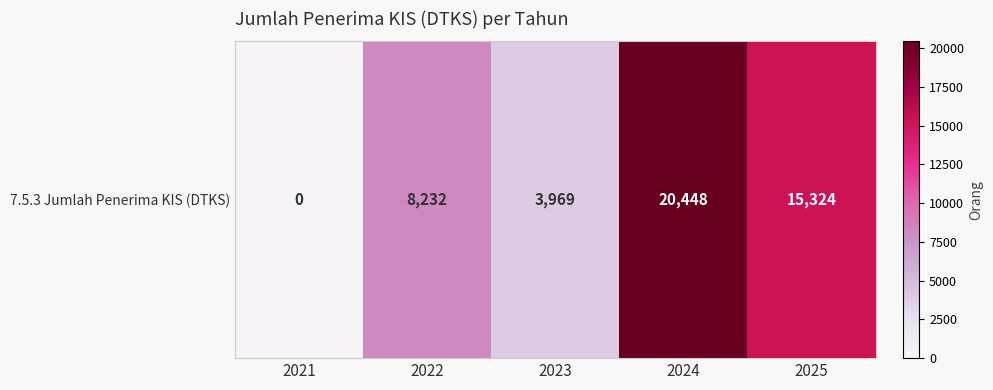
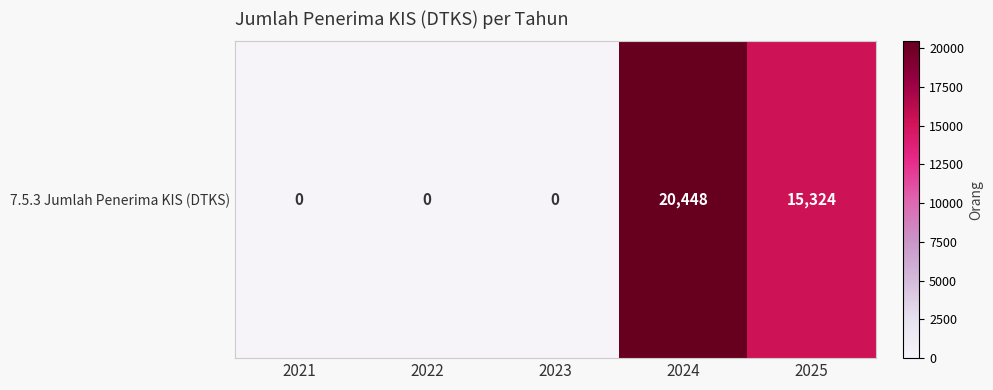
  {
    "7.5.3 Jumlah Penerima KIS (DTKS)": {
      "2021": "0",
-     "2022": "8,232",
-     "2023": "3,969",
+     "2022": "0",
+     "2023": "0",
      "2024": "20,448",
      "2025": "15,324"
    }
  }
